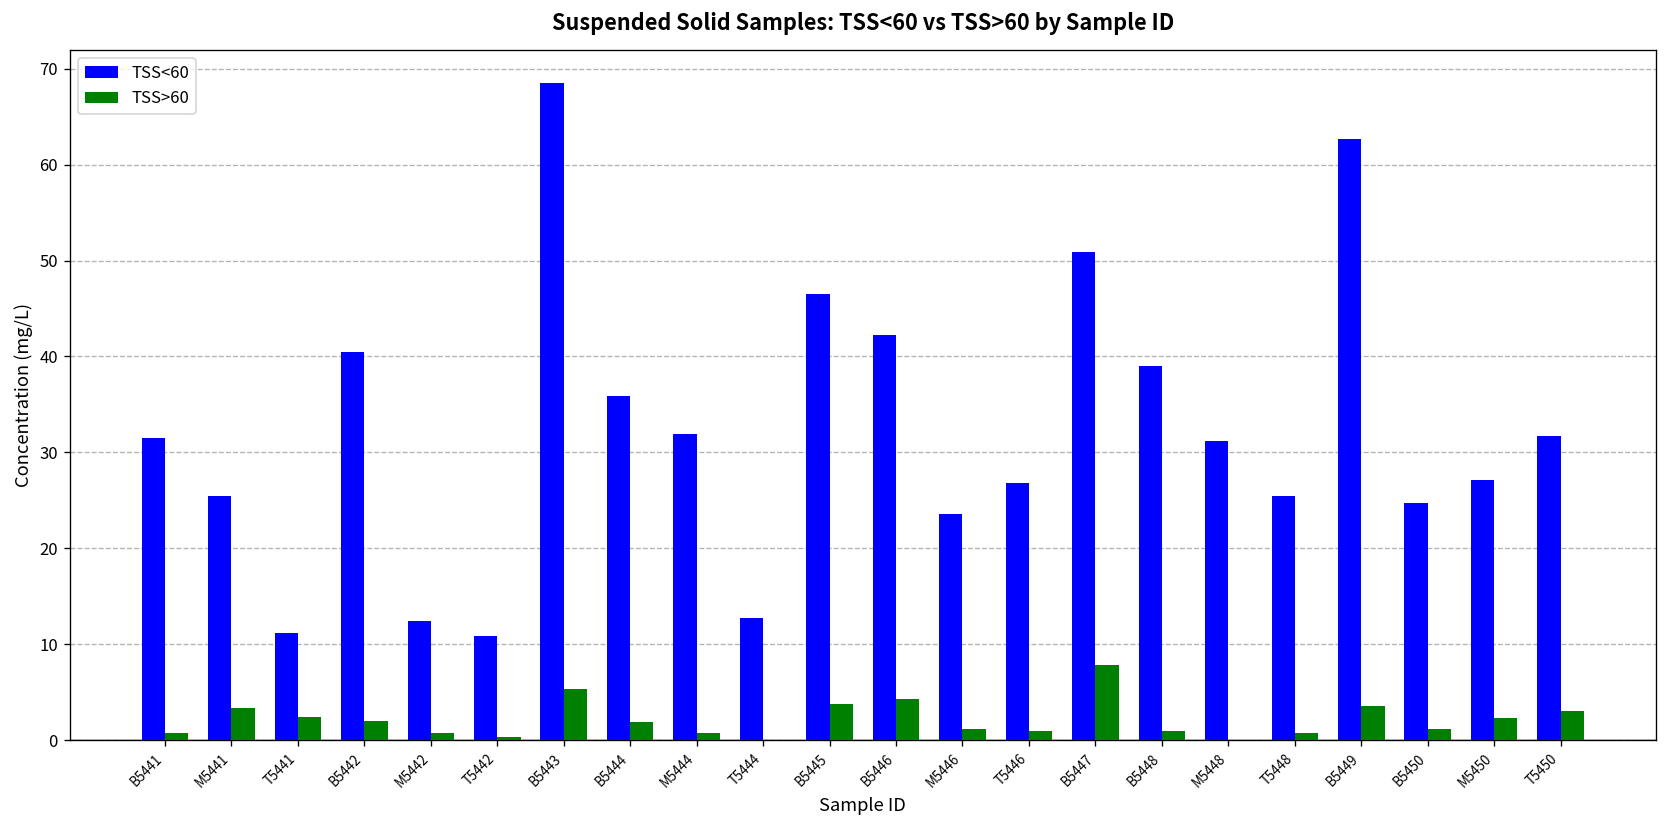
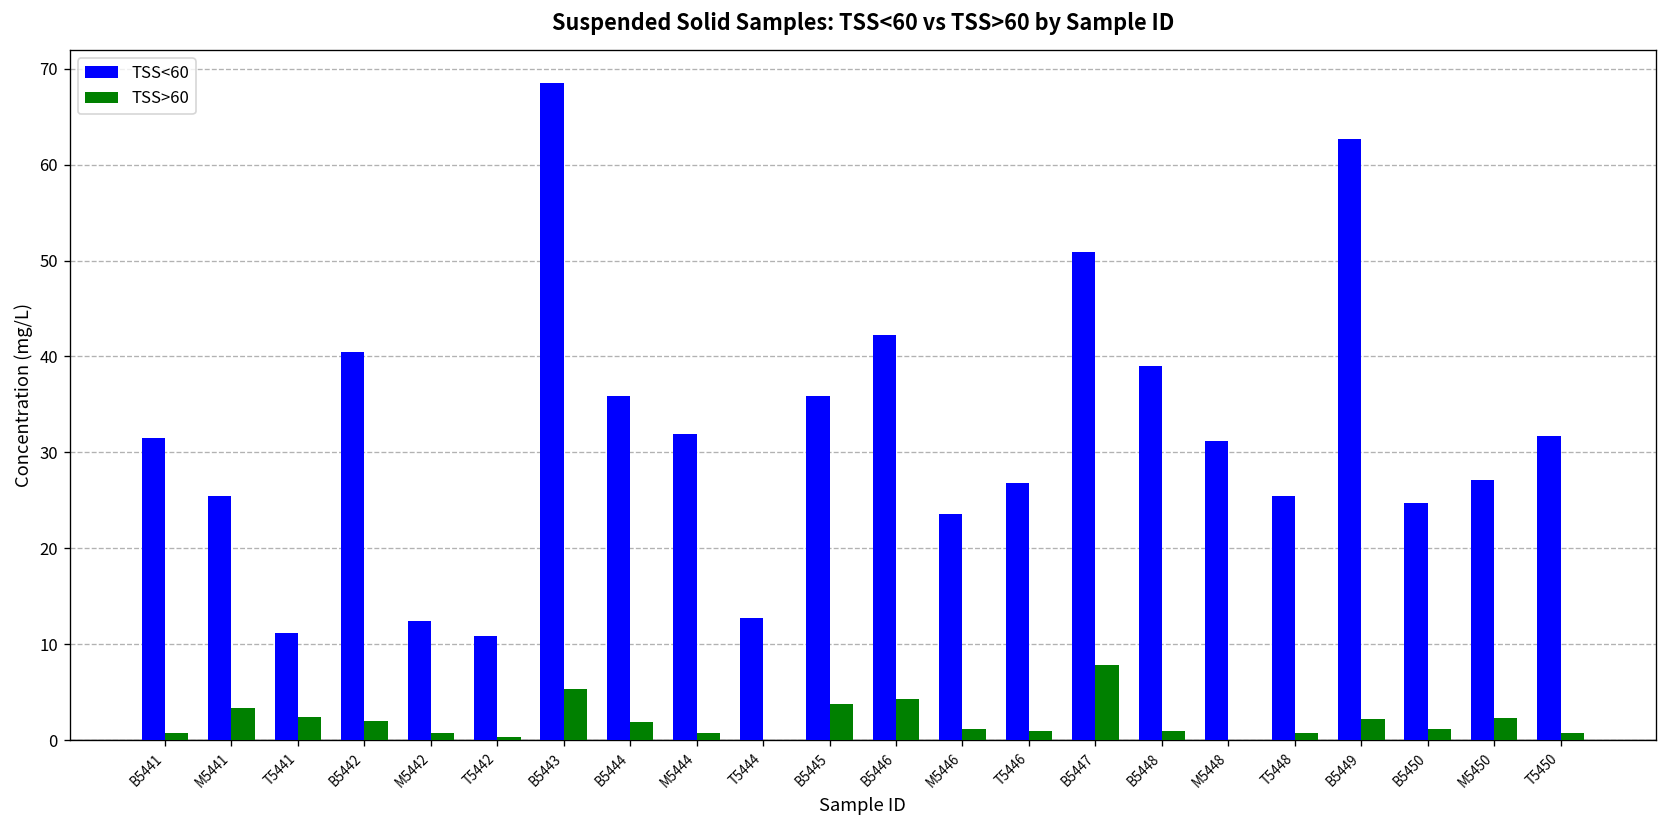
  {
    "TSS<60": {
      "B5441": 32,
      "M5441": 25,
      "T5441": 11,
      "B5442": 41,
      "M5442": 12,
      "T5442": 11,
      "B5443": 69,
      "B5444": 36,
      "M5444": 32,
      "T5444": 13,
-     "B5445": 47,
+     "B5445": 36,
      "B5446": 42,
      "M5446": 24,
      "T5446": 27,
      "B5447": 51,
      "B5448": 39,
      "M5448": 31,
      "T5448": 25,
      "B5449": 63,
      "B5450": 25,
      "M5450": 27,
      "T5450": 32
    },
    "TSS>60": {
      "B5441": 1,
      "M5441": 3,
      "T5441": 2,
      "B5442": 2,
      "M5442": 1,
      "B5443": 5,
      "B5444": 2,
      "M5444": 1,
      "T5444": 0,
      "B5445": 4,
      "B5446": 4,
      "M5446": 1,
      "T5446": 1,
      "B5447": 8,
      "B5448": 1,
      "M5448": 0,
      "T5448": 1,
-     "B5449": 4,
+     "B5449": 2,
      "B5450": 1,
      "M5450": 2,
-     "T5450": 3
+     "T5450": 1
    }
  }
